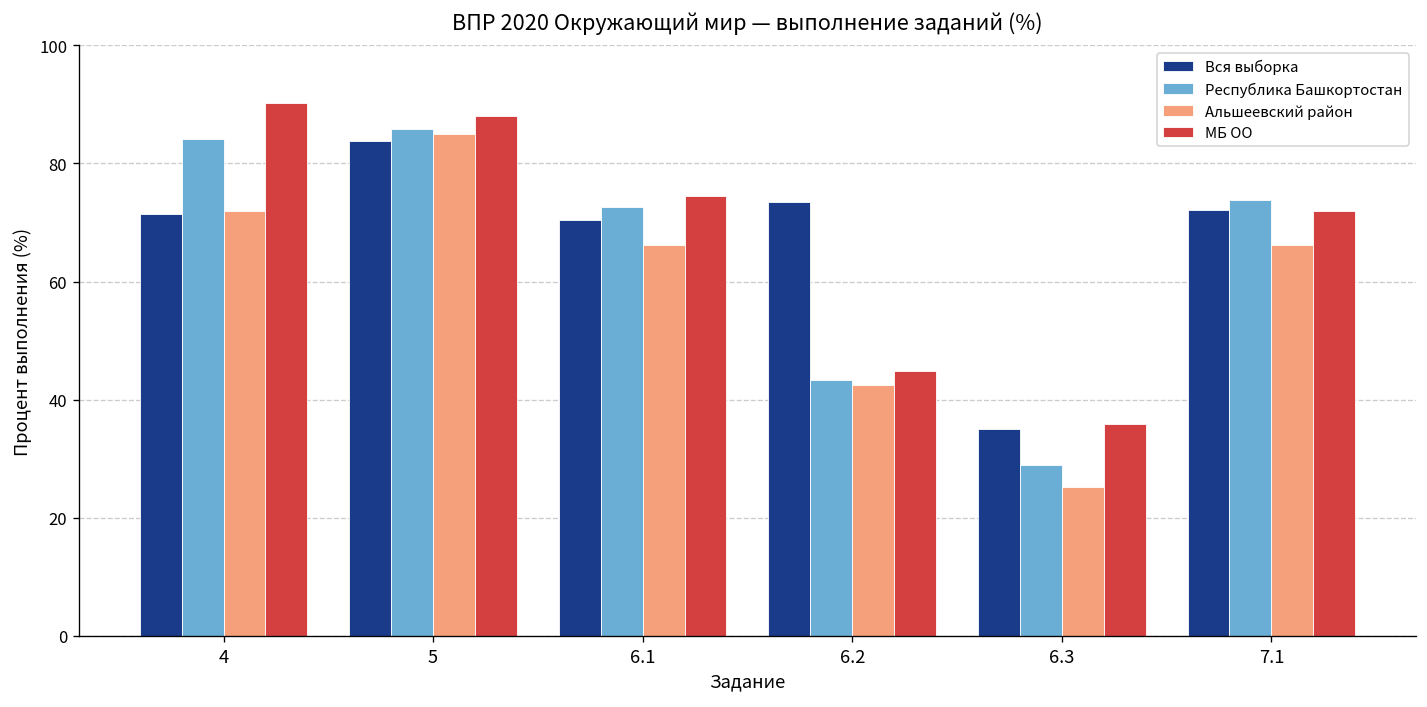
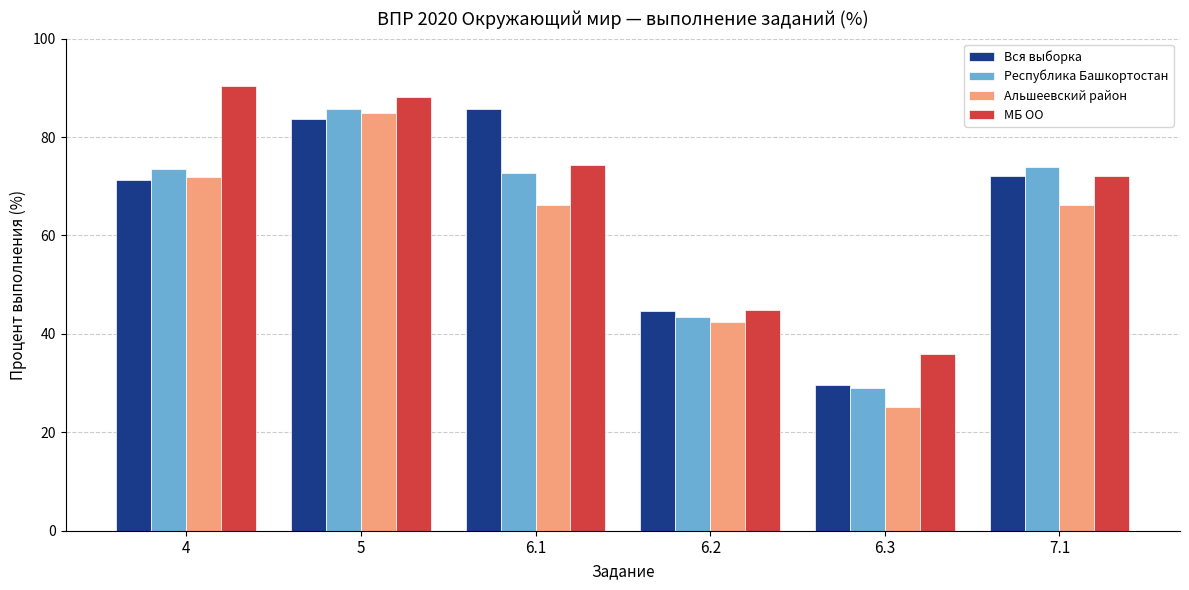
  {
    "Вся выборка": {
      "4": 71,
      "5": 84,
-     "6.1": 70,
-     "6.2": 74,
-     "6.3": 35,
+     "6.1": 86,
+     "6.2": 45,
+     "6.3": 30,
      "7.1": 72
    },
    "Республика Башкортостан": {
-     "4": 84,
+     "4": 73,
      "5": 86,
      "6.1": 73,
      "6.2": 43,
      "6.3": 29,
      "7.1": 74
    },
    "Альшеевский район": {
      "4": 72,
      "5": 85,
      "6.1": 66,
      "6.2": 42,
      "6.3": 25,
      "7.1": 66
    },
    "МБ ОО": {
      "4": 90,
      "5": 88,
      "6.1": 74,
      "6.2": 45,
      "6.3": 36,
      "7.1": 72
    }
  }
